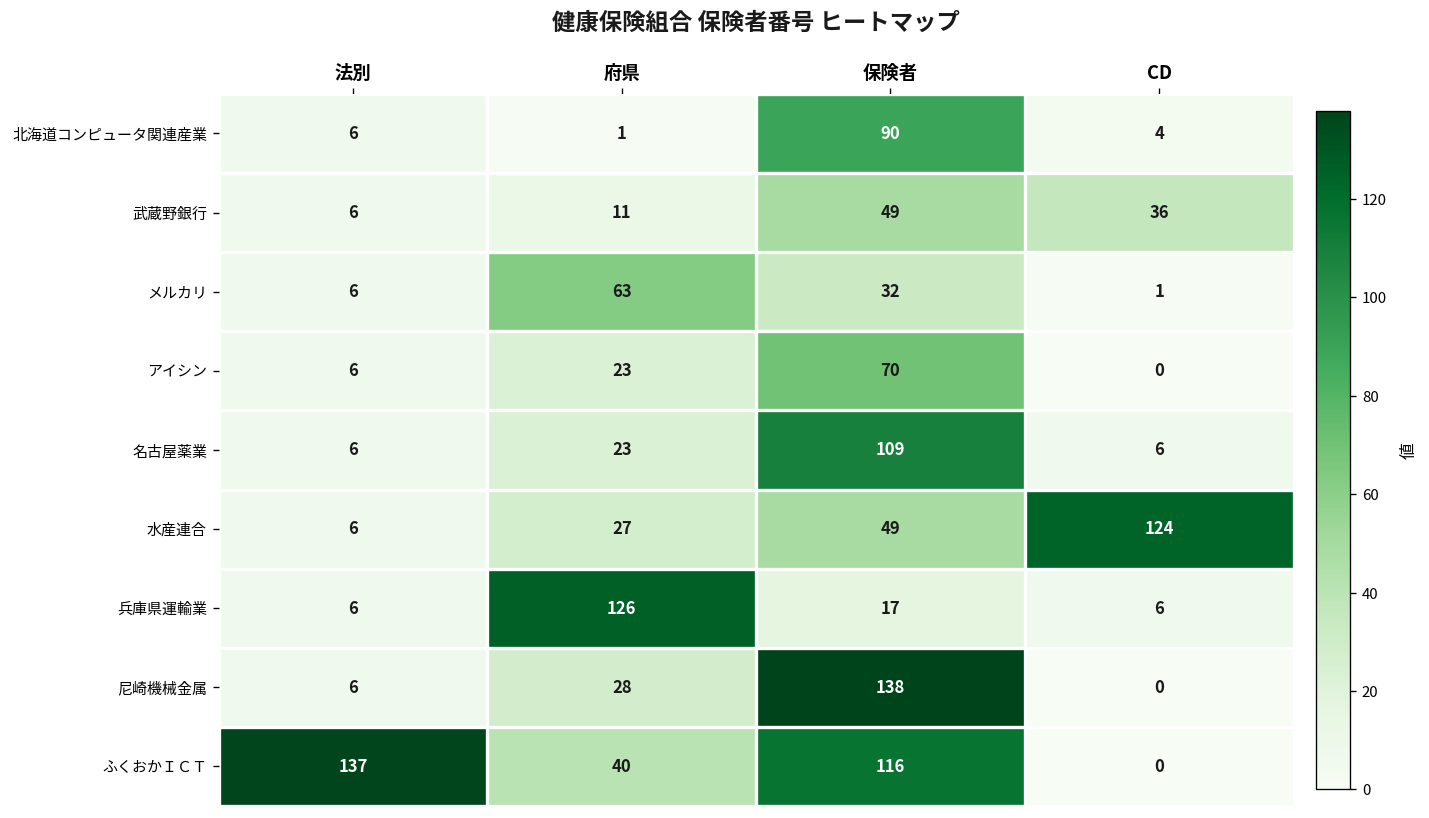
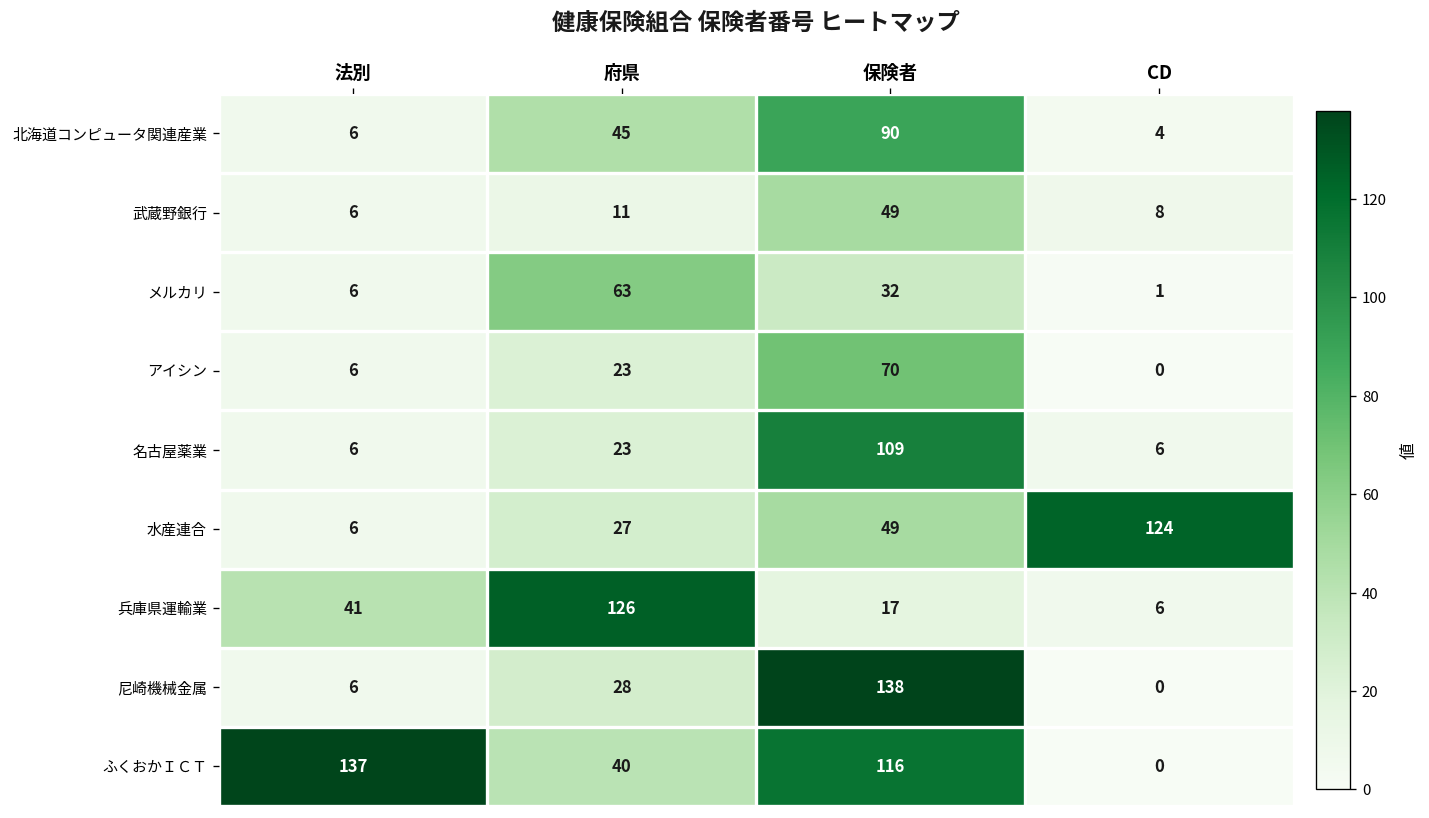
  {
    "北海道コンピュータ関連産業": {
      "法別": 6,
-     "府県": 1,
+     "府県": 45,
      "保険者": 90,
      "CD": 4
    },
    "武蔵野銀行": {
      "法別": 6,
      "府県": 11,
      "保険者": 49,
-     "CD": 36
+     "CD": 8
    },
    "メルカリ": {
      "法別": 6,
      "府県": 63,
      "保険者": 32,
      "CD": 1
    },
    "アイシン": {
      "法別": 6,
      "府県": 23,
      "保険者": 70,
      "CD": 0
    },
    "名古屋薬業": {
      "法別": 6,
      "府県": 23,
      "保険者": 109,
      "CD": 6
    },
    "水産連合": {
      "法別": 6,
      "府県": 27,
      "保険者": 49,
      "CD": 124
    },
    "兵庫県運輸業": {
-     "法別": 6,
+     "法別": 41,
      "府県": 126,
      "保険者": 17,
      "CD": 6
    },
    "尼崎機械金属": {
      "法別": 6,
      "府県": 28,
      "保険者": 138,
      "CD": 0
    },
    "ふくおかＩＣＴ": {
      "法別": 137,
      "府県": 40,
      "保険者": 116,
      "CD": 0
    }
  }
